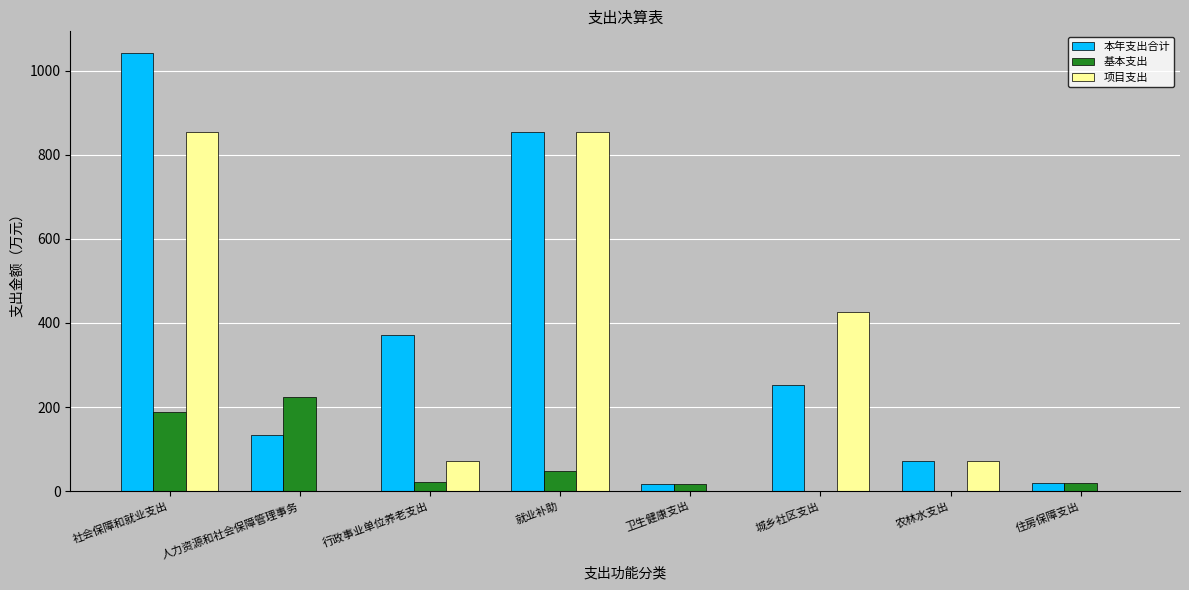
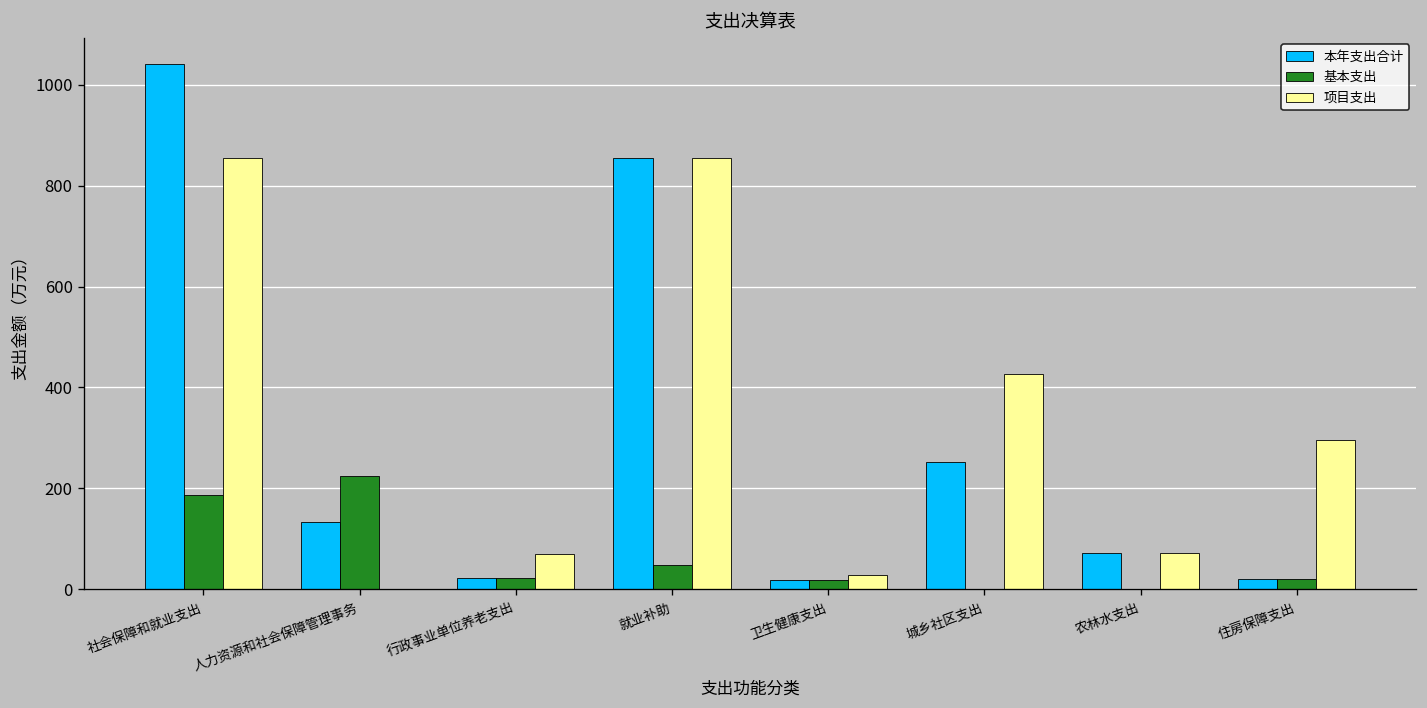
  {
    "本年支出合计": {
      "社会保障和就业支出": 1040,
      "人力资源和社会保障管理事务": 130,
-     "行政事业单位养老支出": 370,
+     "行政事业单位养老支出": 20,
      "就业补助": 850,
      "卫生健康支出": 20,
      "城乡社区支出": 250,
      "农林水支出": 70,
      "住房保障支出": 20
    },
    "基本支出": {
      "社会保障和就业支出": 190,
      "人力资源和社会保障管理事务": 220,
      "行政事业单位养老支出": 20,
      "就业补助": 50,
      "卫生健康支出": 20,
      "城乡社区支出": 0,
      "农林水支出": 0,
      "住房保障支出": 20
    },
    "项目支出": {
      "社会保障和就业支出": 850,
      "人力资源和社会保障管理事务": 0,
      "行政事业单位养老支出": 70,
      "就业补助": 850,
-     "卫生健康支出": 0,
+     "卫生健康支出": 30,
      "城乡社区支出": 430,
      "农林水支出": 70,
-     "住房保障支出": 0
+     "住房保障支出": 300
    }
  }
